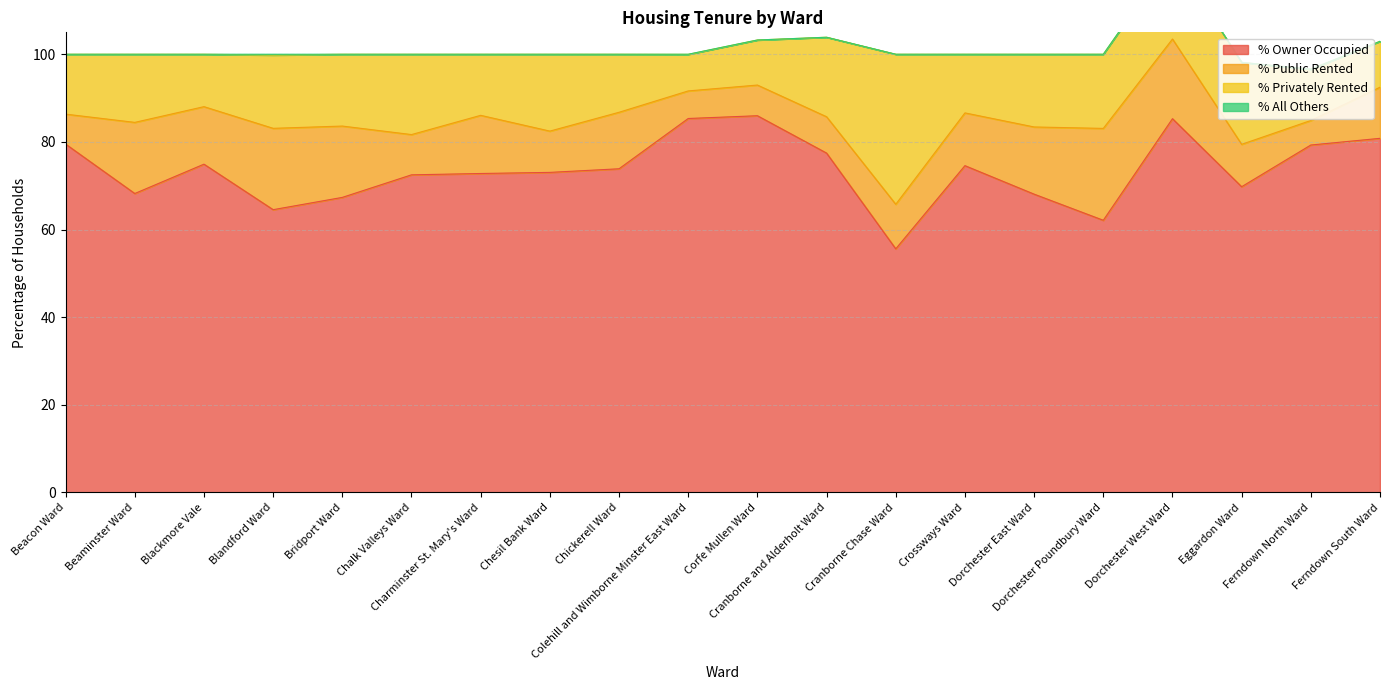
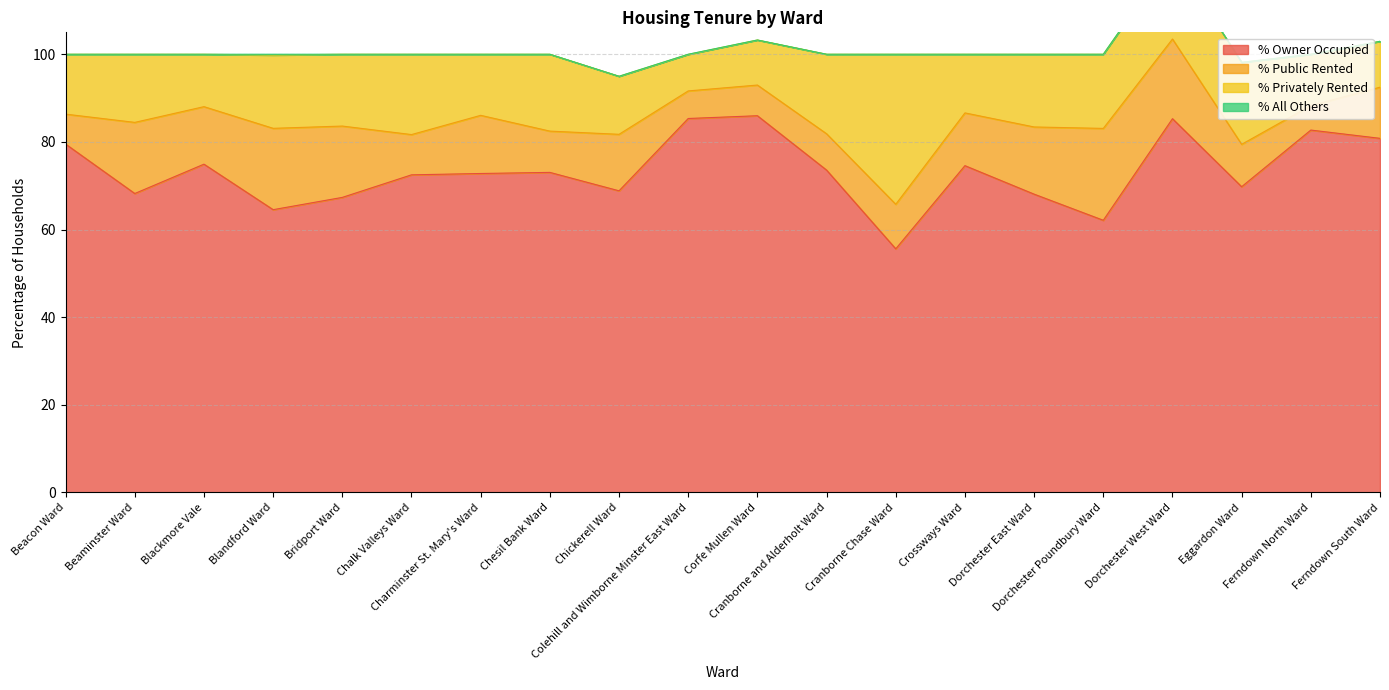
  {
    "% Owner Occupied": {
      "Beacon Ward": 79,
      "Beaminster Ward": 68,
      "Blackmore Vale": 75,
      "Blandford Ward": 65,
      "Bridport Ward": 67,
      "Chalk Valleys Ward": 72,
      "Charminster St. Mary's Ward": 73,
      "Chesil Bank Ward": 73,
-     "Chickerell Ward": 74,
+     "Chickerell Ward": 69,
      "Colehill and Wimborne Minster East Ward": 85,
      "Corfe Mullen Ward": 86,
-     "Cranborne and Alderholt Ward": 77,
+     "Cranborne and Alderholt Ward": 74,
      "Cranborne Chase Ward": 56,
      "Crossways Ward": 75,
      "Dorchester East Ward": 68,
      "Dorchester Poundbury Ward": 62,
      "Dorchester West Ward": 85,
      "Eggardon Ward": 70,
-     "Ferndown North Ward": 79,
+     "Ferndown North Ward": 83,
      "Ferndown South Ward": 81
    }
  }
